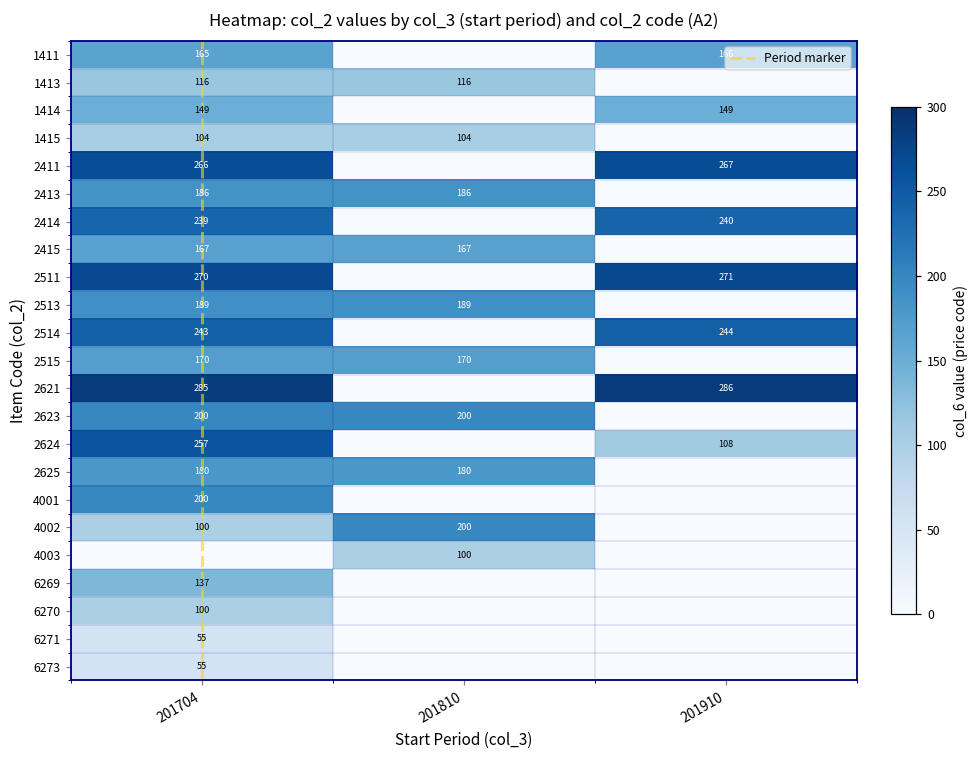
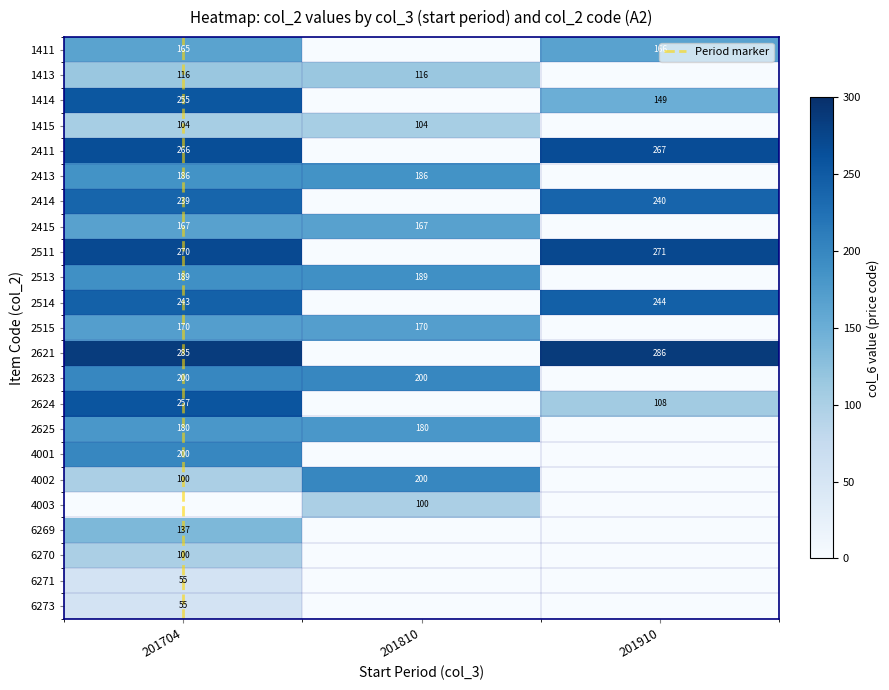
  {
    "1411": {
      "201704": 165
    },
    "1413": {
      "201704": 116,
      "201810": 116
    },
    "1414": {
-     "201704": 149,
+     "201704": 255,
      "201910": 149
    },
    "1415": {
      "201704": 104,
      "201810": 104
    },
    "2411": {
      "201704": 266,
      "201910": 267
    },
    "2413": {
      "201704": 186,
      "201810": 186
    },
    "2414": {
      "201704": 239,
      "201910": 240
    },
    "2415": {
      "201704": 167,
      "201810": 167
    },
    "2511": {
      "201704": 270,
      "201910": 271
    },
    "2513": {
      "201704": 189,
      "201810": 189
    },
    "2514": {
      "201704": 243,
      "201910": 244
    },
    "2515": {
      "201704": 170,
      "201810": 170
    },
    "2621": {
      "201704": 285,
      "201910": 286
    },
    "2623": {
      "201704": 200,
      "201810": 200
    },
    "2624": {
      "201704": 257,
      "201910": 108
    },
    "2625": {
      "201704": 180,
      "201810": 180
    },
    "4001": {
      "201704": 200
    },
    "4002": {
      "201704": 100,
      "201810": 200
    },
    "4003": {
      "201810": 100
    },
    "6269": {
      "201704": 137
    },
    "6270": {
      "201704": 100
    },
    "6271": {
      "201704": 55
    },
    "6273": {
      "201704": 55
    }
  }
